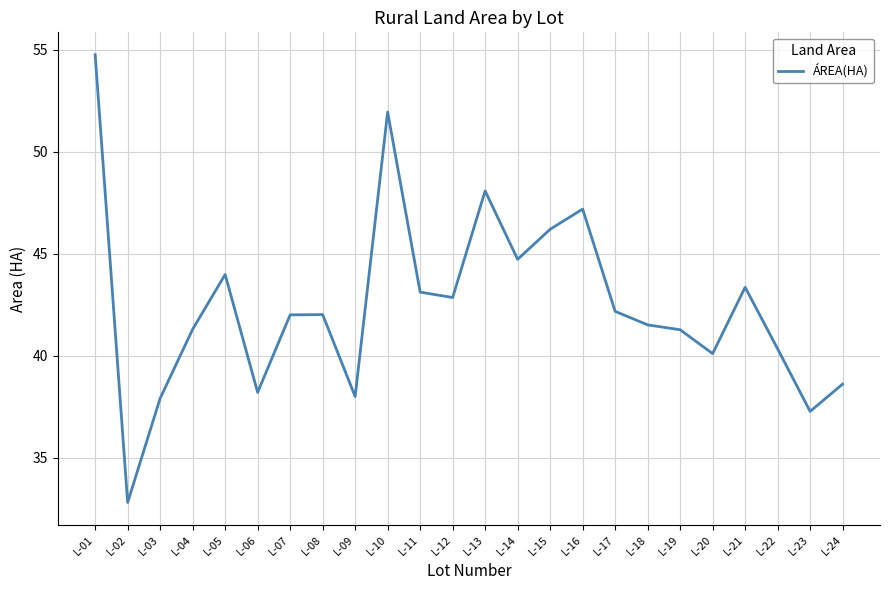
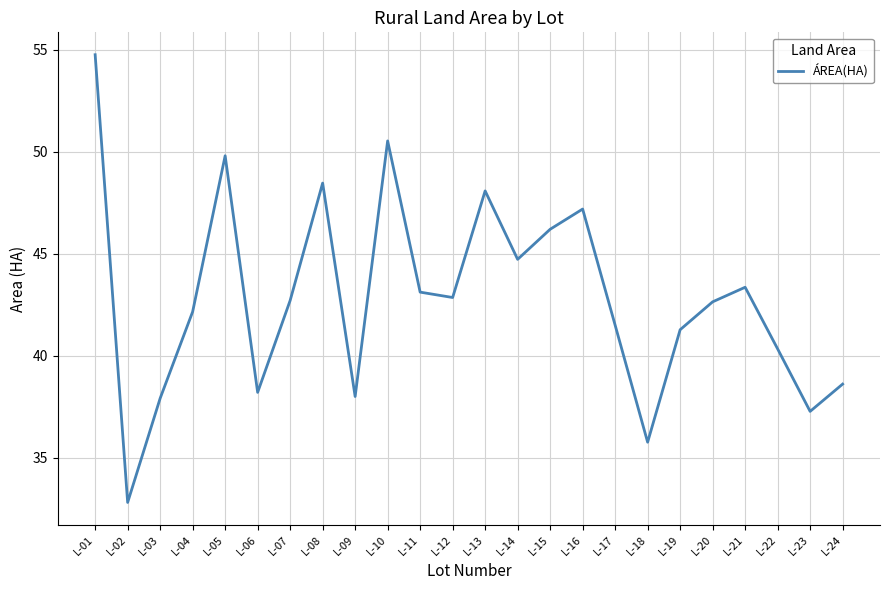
  {
    "L-01": 54.8,
    "L-02": 32.8,
    "L-03": 37.9,
-   "L-04": 41.3,
-   "L-05": 44.0,
+   "L-04": 42.2,
+   "L-05": 49.8,
    "L-06": 38.2,
-   "L-07": 42.0,
-   "L-08": 42.0,
+   "L-07": 42.7,
+   "L-08": 48.5,
    "L-09": 38.0,
-   "L-10": 52.0,
+   "L-10": 50.5,
    "L-11": 43.1,
    "L-12": 42.9,
    "L-13": 48.1,
    "L-14": 44.7,
    "L-15": 46.2,
    "L-16": 47.2,
-   "L-17": 42.2,
-   "L-18": 41.5,
+   "L-17": 41.5,
+   "L-18": 35.8,
    "L-19": 41.3,
-   "L-20": 40.1,
+   "L-20": 42.6,
    "L-21": 43.4,
    "L-22": 40.3,
    "L-23": 37.3,
    "L-24": 38.6
  }
